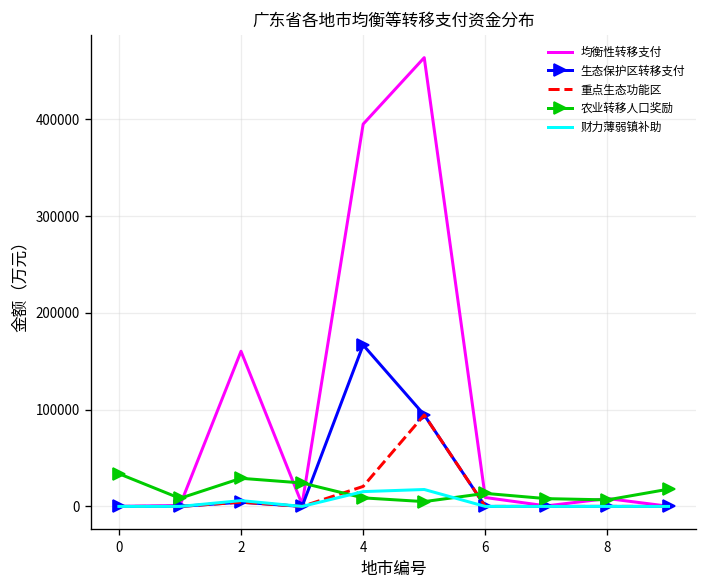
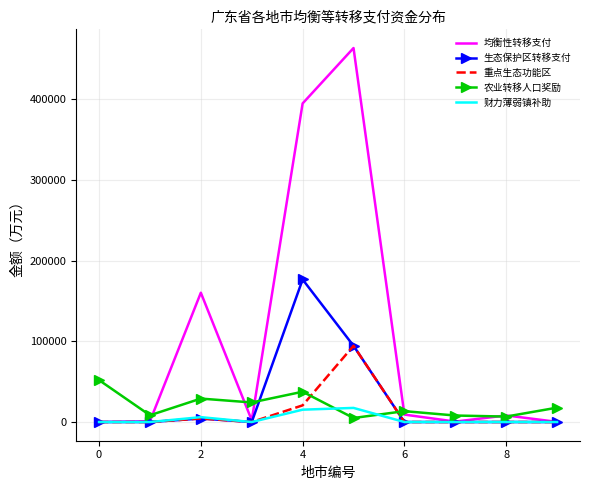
  {
    "均衡性转移支付": {
      "2": 160000,
      "4": 400000,
      "6": 10000
    },
    "生态保护区转移支付": {
-     "4": 170000
+     "4": 180000
    },
    "重点生态功能区": {
      "4": 20000
    },
    "农业转移人口奖励": {
-     "0": 30000,
+     "0": 50000,
      "2": 30000,
-     "4": 10000,
+     "4": 40000,
      "6": 10000
    },
    "财力薄弱镇补助": {
      "4": 20000
    }
  }
